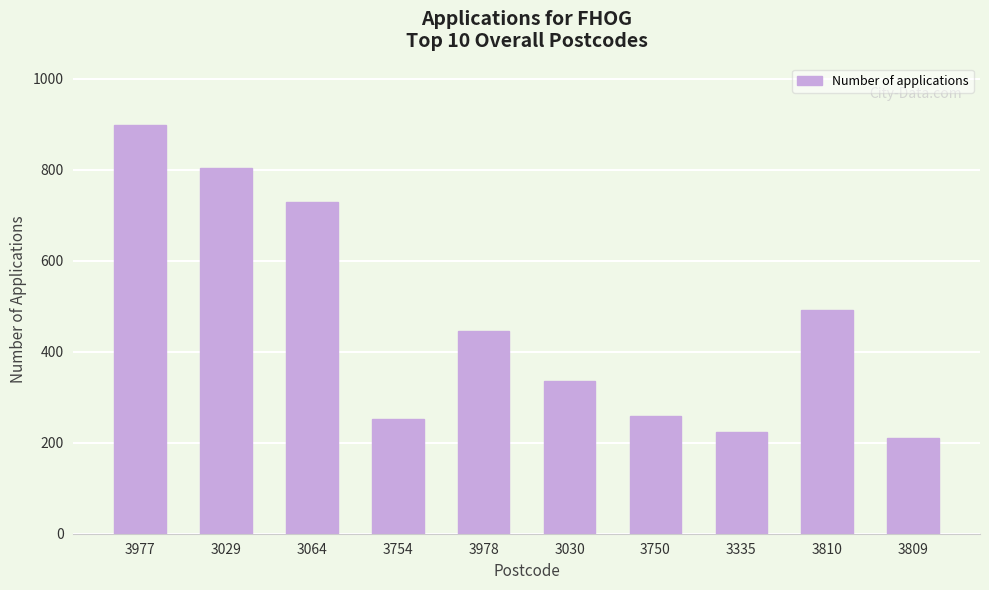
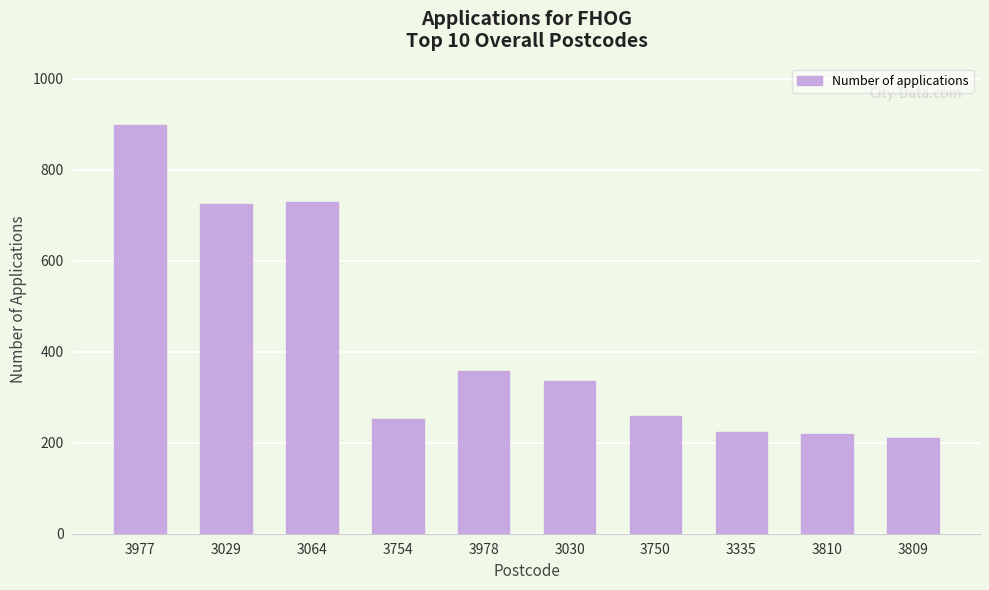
  {
    "3977": 900,
-   "3029": 800,
+   "3029": 720,
    "3064": 730,
    "3754": 250,
-   "3978": 450,
+   "3978": 360,
    "3030": 340,
    "3750": 260,
    "3335": 220,
-   "3810": 490,
+   "3810": 220,
    "3809": 210
  }
